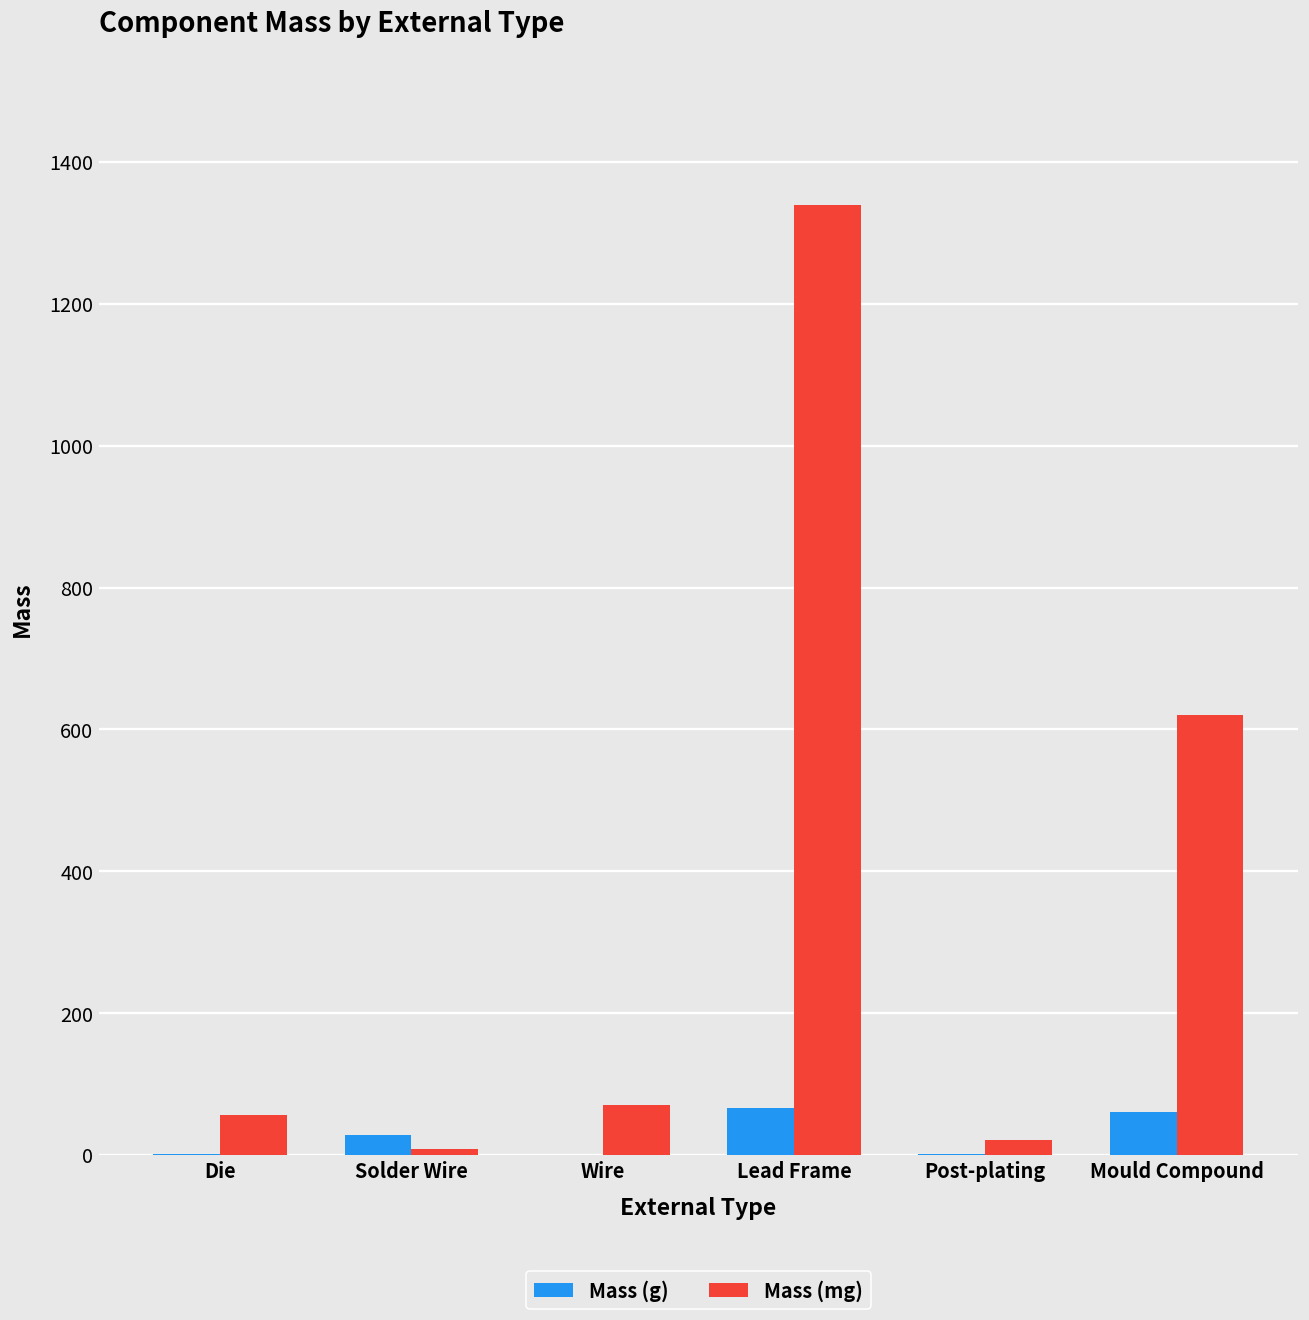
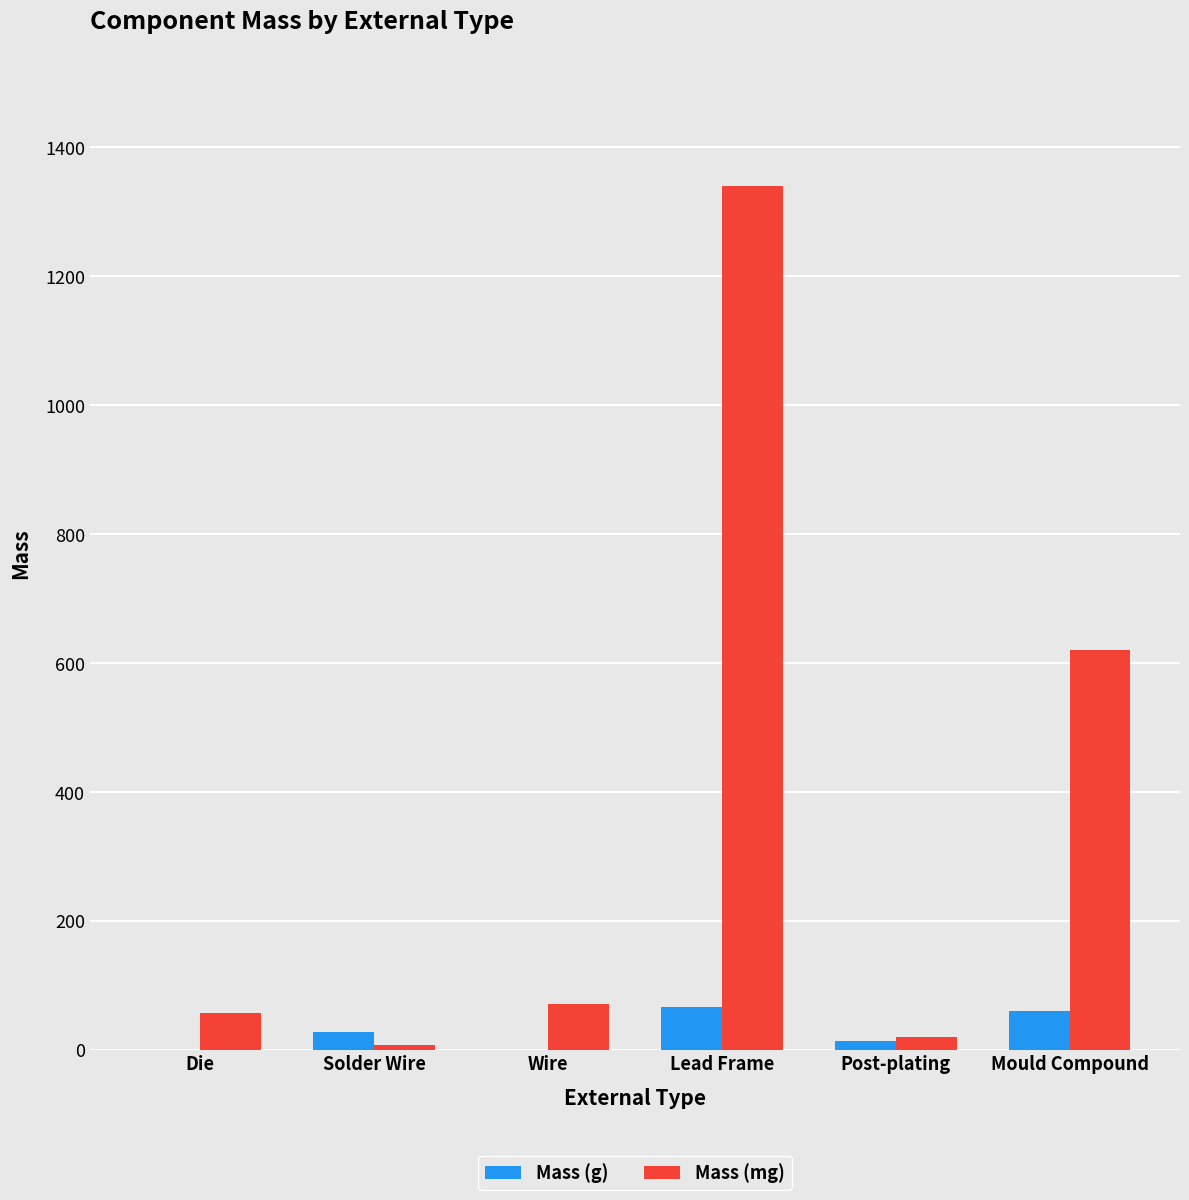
  {
    "Mass (g)": {
      "Solder Wire": 30,
      "Lead Frame": 70,
-     "Post-plating": 0,
+     "Post-plating": 10,
      "Mould Compound": 60
    },
    "Mass (mg)": {
      "Die": 60,
      "Solder Wire": 10,
      "Wire": 70,
      "Lead Frame": 1340,
      "Post-plating": 20,
      "Mould Compound": 620
    }
  }
